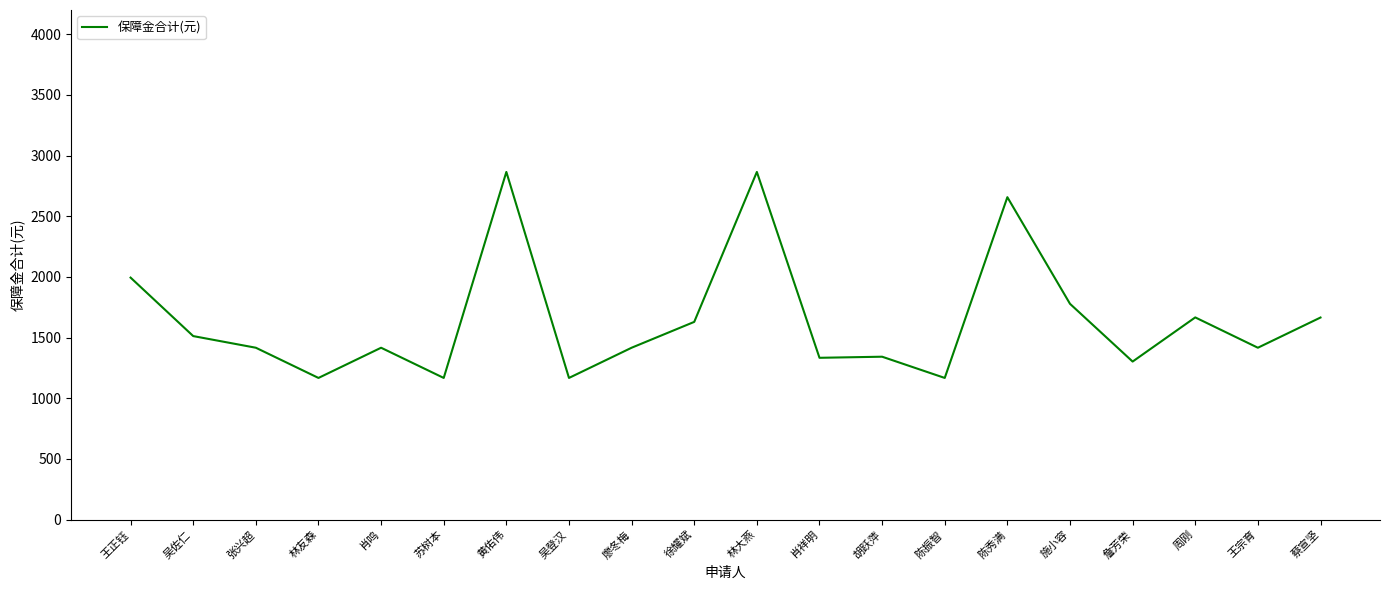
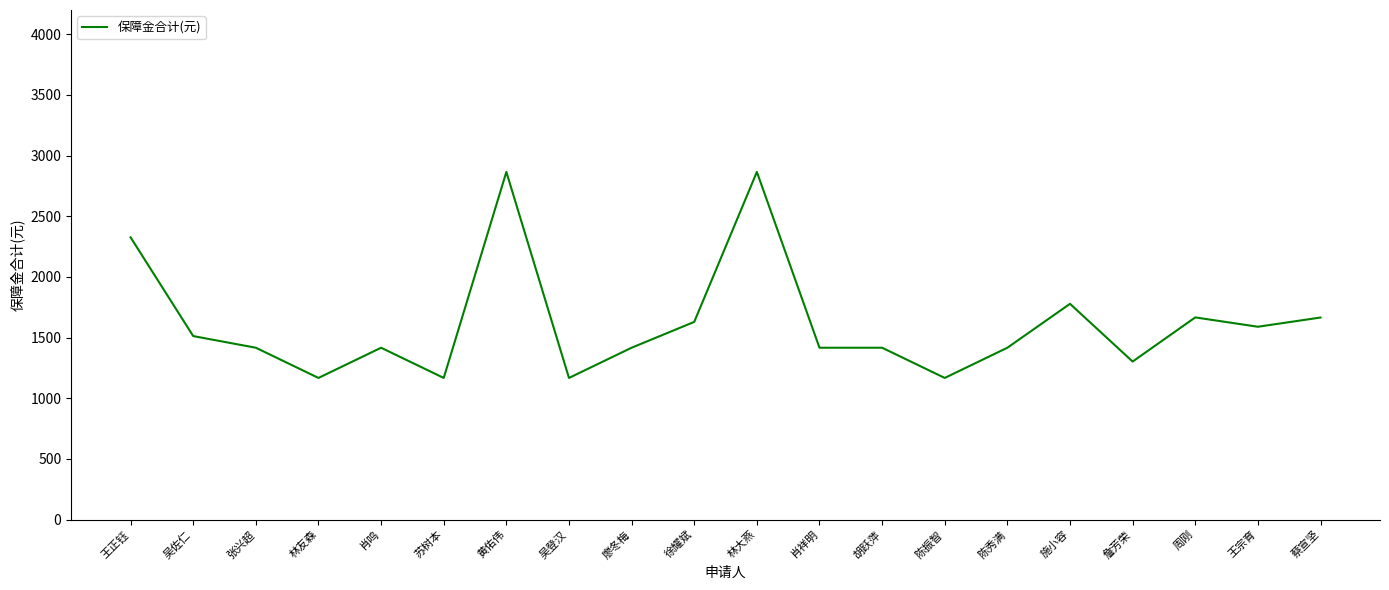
  {
-   "王正钰": 1990,
+   "王正钰": 2330,
    "吴佐仁": 1510,
    "张兴超": 1420,
    "林友森": 1170,
    "肖鸣": 1420,
    "苏树本": 1170,
    "黄佑伟": 2870,
    "吴登汉": 1170,
    "廖冬梅": 1420,
    "徐耀斌": 1630,
    "林大燕": 2870,
-   "肖祥明": 1330,
-   "胡跃萍": 1340,
+   "肖祥明": 1420,
+   "胡跃萍": 1420,
    "陈振智": 1170,
-   "陈秀满": 2660,
+   "陈秀满": 1420,
    "施小容": 1780,
    "詹芳荣": 1300,
    "周刚": 1670,
-   "王宗育": 1420,
+   "王宗育": 1590,
    "蔡宣坚": 1670
  }
